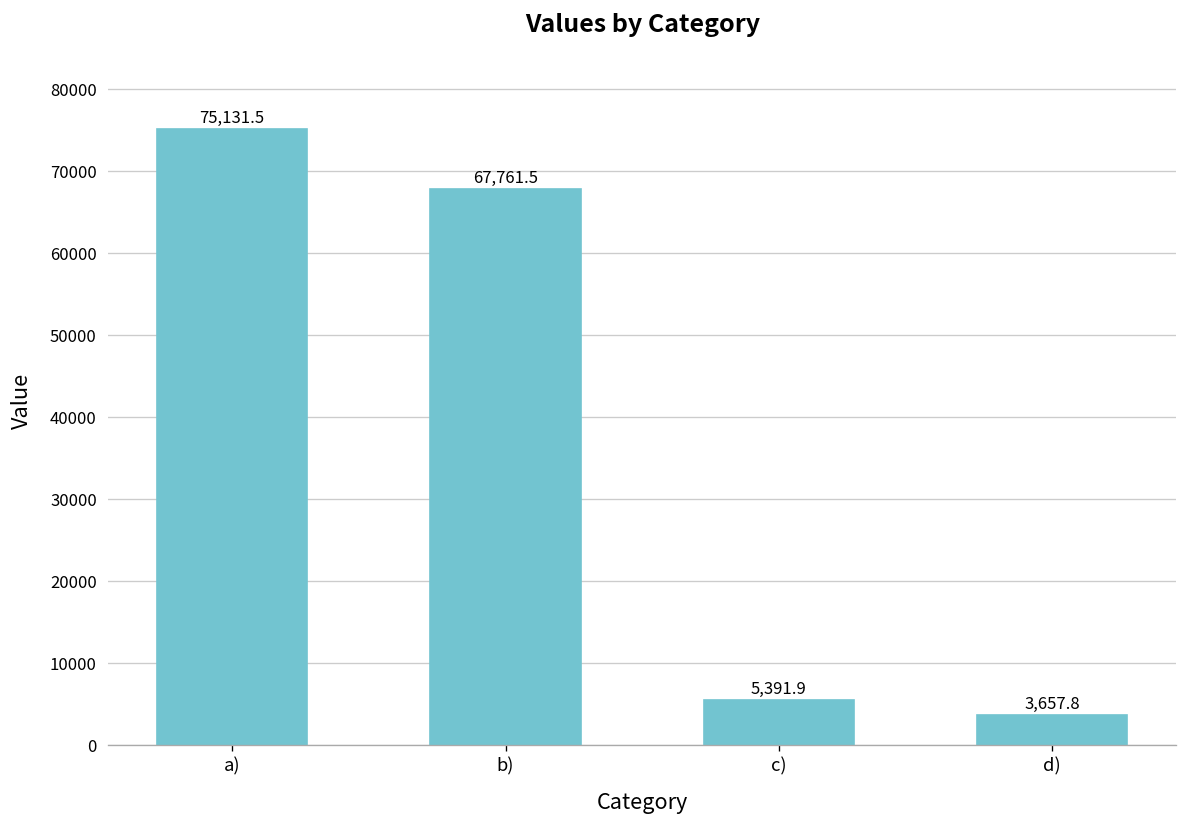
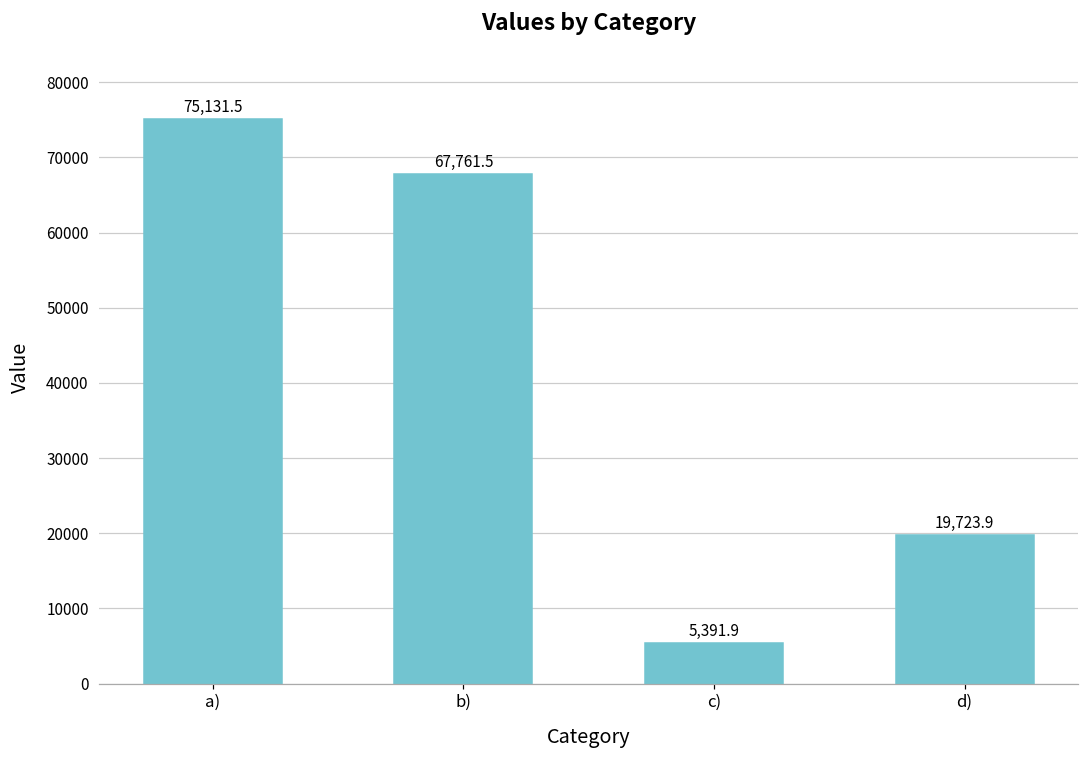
  {
    "a)": "75,131.5",
    "b)": "67,761.5",
    "c)": "5,391.9",
-   "d)": "3,657.8"
+   "d)": "19,723.9"
  }
